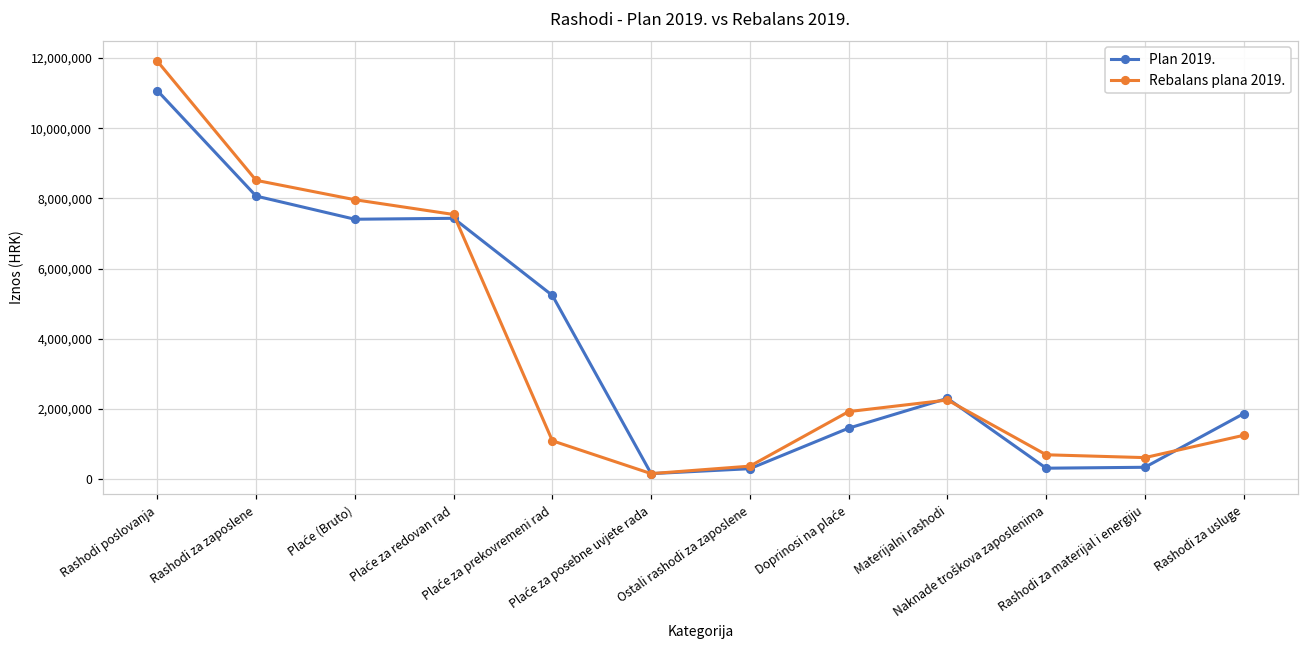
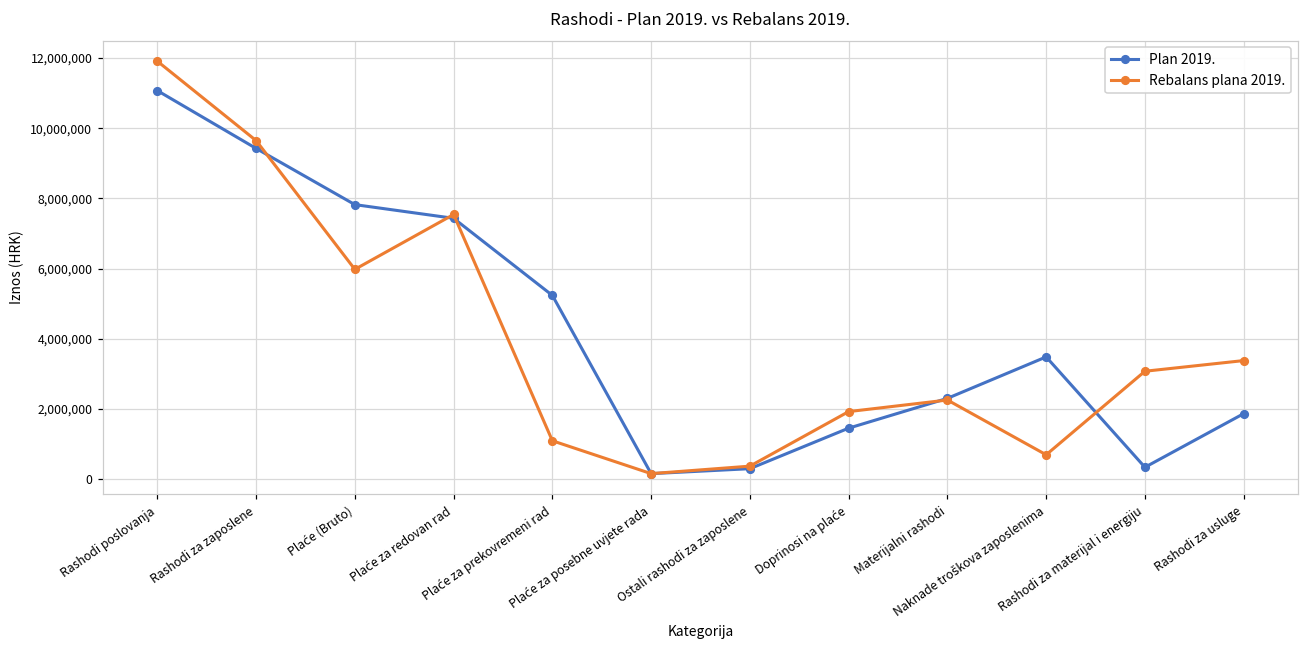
  {
    "Plan 2019.": {
      "Rashodi poslovanja": "11,100,000",
-     "Rashodi za zaposlene": "8,100,000",
-     "Plaće (Bruto)": "7,400,000",
+     "Rashodi za zaposlene": "9,400,000",
+     "Plaće (Bruto)": "7,800,000",
      "Plaće za redovan rad": "7,400,000",
      "Plaće za prekovremeni rad": "5,200,000",
      "Doprinosi na plaće": "1,500,000",
-     "Naknade troškova zaposlenima": "300,000",
+     "Naknade troškova zaposlenima": "3,500,000",
      "Rashodi za materijal i energiju": "300,000",
      "Rashodi za usluge": "1,900,000"
    },
    "Rebalans plana 2019.": {
      "Rashodi poslovanja": "11,900,000",
-     "Rashodi za zaposlene": "8,500,000",
-     "Plaće (Bruto)": "8,000,000",
+     "Rashodi za zaposlene": "9,600,000",
+     "Plaće (Bruto)": "6,000,000",
      "Plaće za redovan rad": "7,500,000",
      "Plaće za prekovremeni rad": "1,100,000",
      "Doprinosi na plaće": "1,900,000",
      "Naknade troškova zaposlenima": "700,000",
-     "Rashodi za materijal i energiju": "600,000",
-     "Rashodi za usluge": "1,200,000"
+     "Rashodi za materijal i energiju": "3,100,000",
+     "Rashodi za usluge": "3,400,000"
    }
  }
